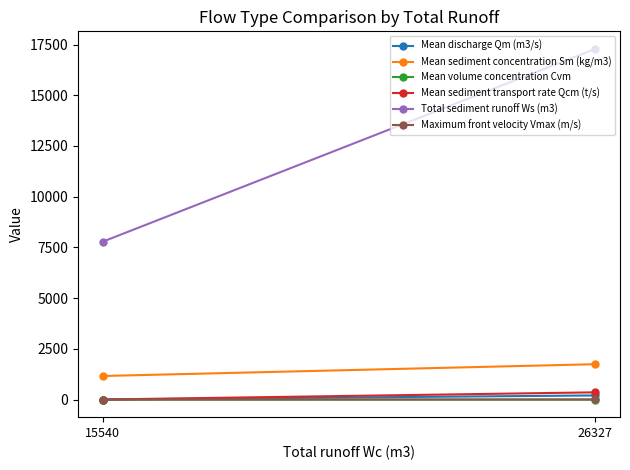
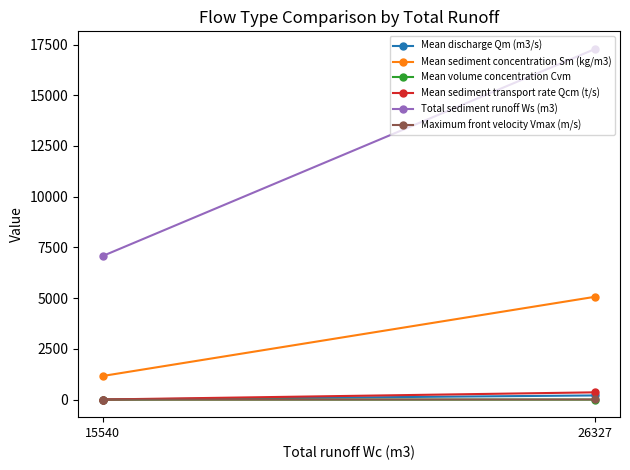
  {
    "Mean discharge Qm (m3/s)": {
      "26327": 200
    },
    "Mean sediment concentration Sm (kg/m3)": {
      "15540": 1200,
-     "26327": 1700
+     "26327": 5100
    },
    "Maximum front velocity Vmax (m/s)": {
      "26327": 0
    },
    "Mean sediment transport rate Qcm (t/s)": {
      "26327": 400
    },
    "Total sediment runoff Ws (m3)": {
-     "15540": 7800
+     "15540": 7100
    }
  }
